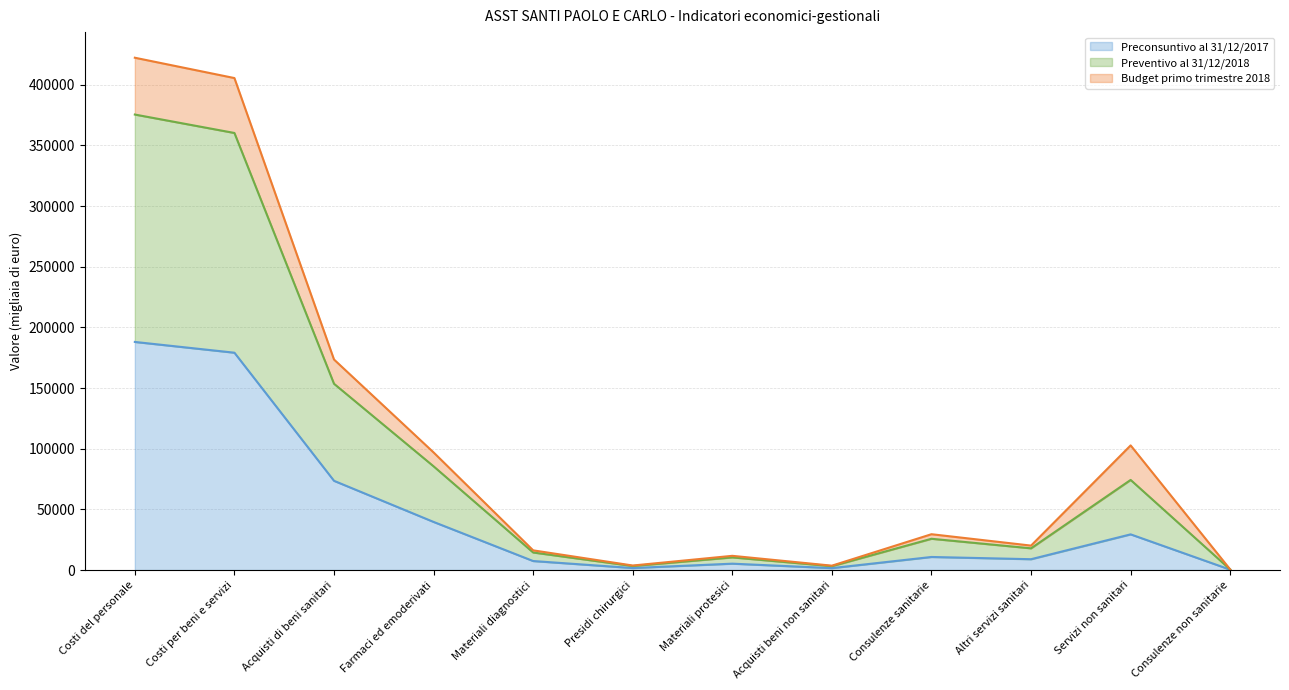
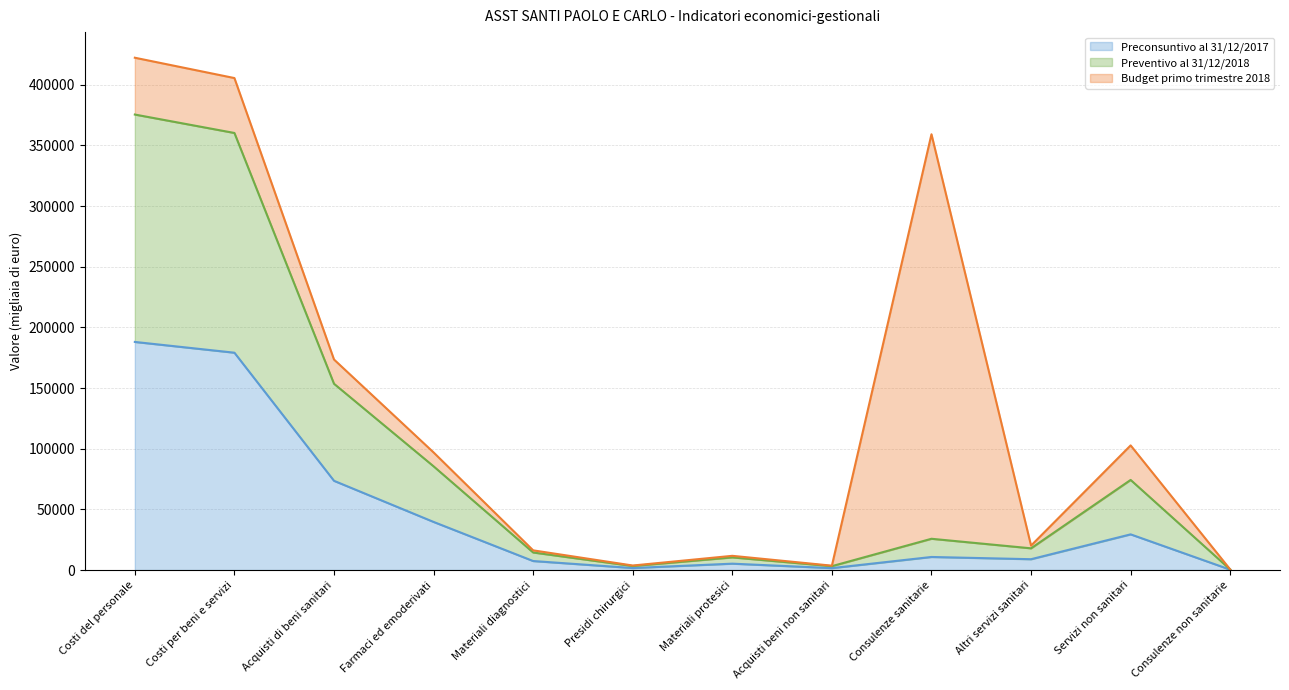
  {
    "Preconsuntivo al 31/12/2017": {
      "Costi del personale": 188000,
      "Costi per beni e servizi": 179000,
      "Acquisti di beni sanitari": 74000,
      "Farmaci ed emoderivati": 40000,
      "Materiali diagnostici": 7000,
      "Materiali protesici": 5000,
      "Consulenze sanitarie": 11000,
      "Altri servizi sanitari": 9000,
      "Servizi non sanitari": 29000
    },
    "Preventivo al 31/12/2018": {
      "Costi del personale": 187000,
      "Costi per beni e servizi": 181000,
      "Acquisti di beni sanitari": 80000,
      "Farmaci ed emoderivati": 46000,
      "Consulenze sanitarie": 15000,
      "Altri servizi sanitari": 9000,
      "Servizi non sanitari": 45000
    },
    "Budget primo trimestre 2018": {
      "Costi del personale": 47000,
      "Costi per beni e servizi": 45000,
      "Acquisti di beni sanitari": 20000,
      "Farmaci ed emoderivati": 11000,
-     "Consulenze sanitarie": 4000,
+     "Consulenze sanitarie": 333000,
      "Altri servizi sanitari": 2000,
      "Servizi non sanitari": 28000
    }
  }
